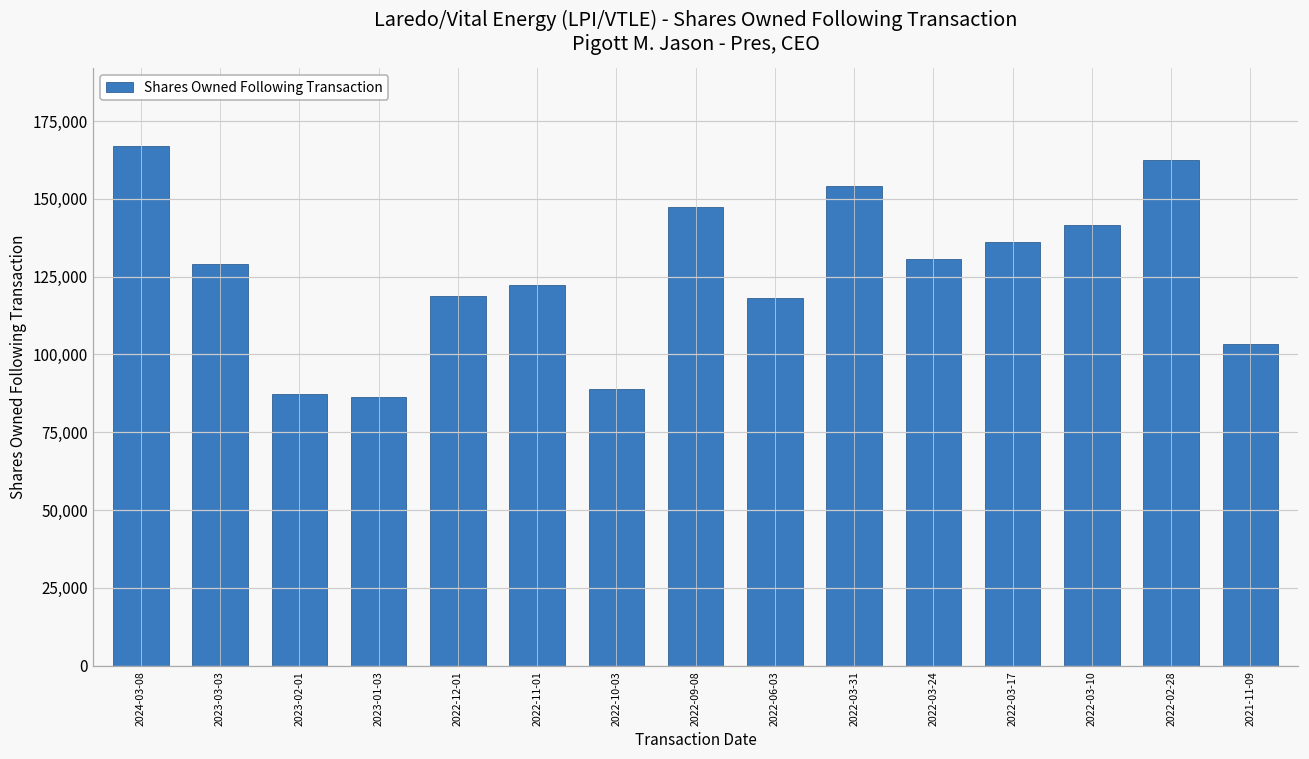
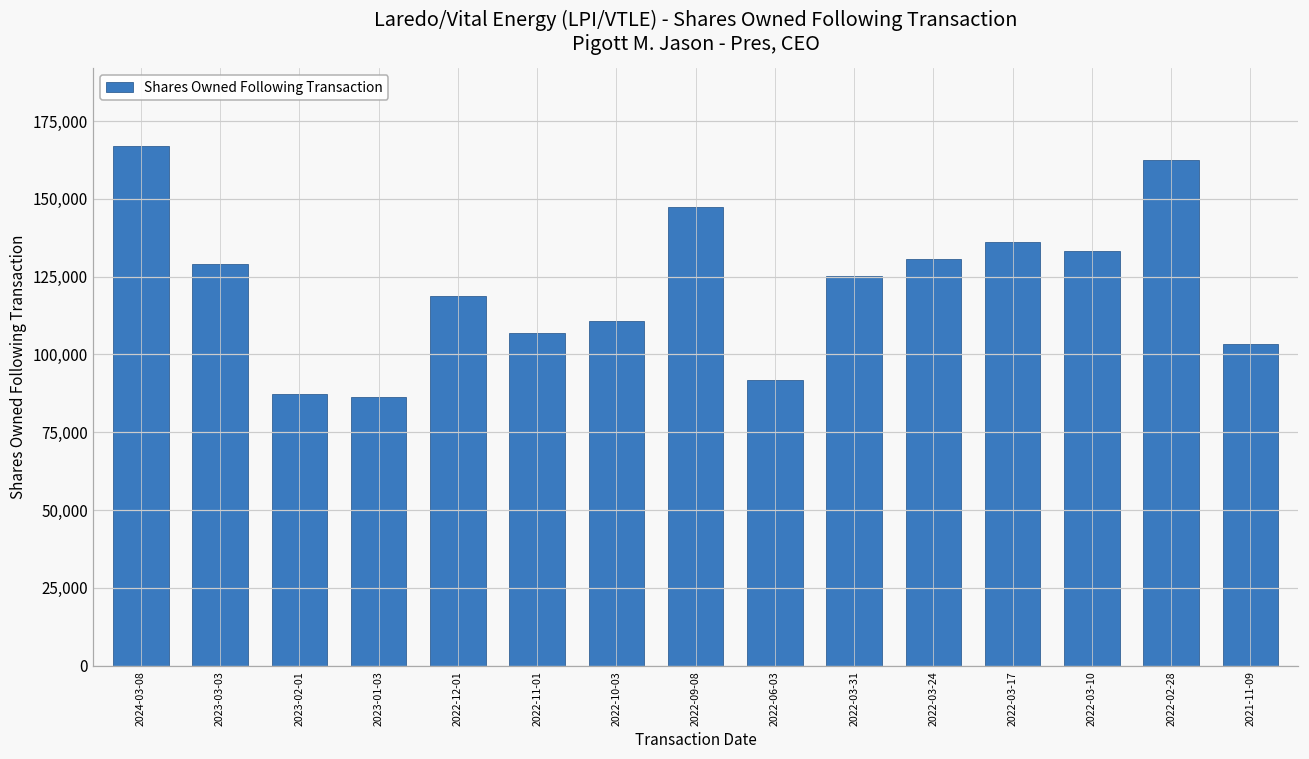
  {
    "2024-03-08": "167,000",
    "2023-03-03": "129,000",
    "2023-02-01": "87,000",
    "2023-01-03": "86,000",
    "2022-12-01": "119,000",
-   "2022-11-01": "122,000",
-   "2022-10-03": "89,000",
+   "2022-11-01": "107,000",
+   "2022-10-03": "111,000",
    "2022-09-08": "147,000",
-   "2022-06-03": "118,000",
-   "2022-03-31": "154,000",
+   "2022-06-03": "92,000",
+   "2022-03-31": "125,000",
    "2022-03-24": "131,000",
    "2022-03-17": "136,000",
-   "2022-03-10": "142,000",
+   "2022-03-10": "133,000",
    "2022-02-28": "162,000",
    "2021-11-09": "103,000"
  }
